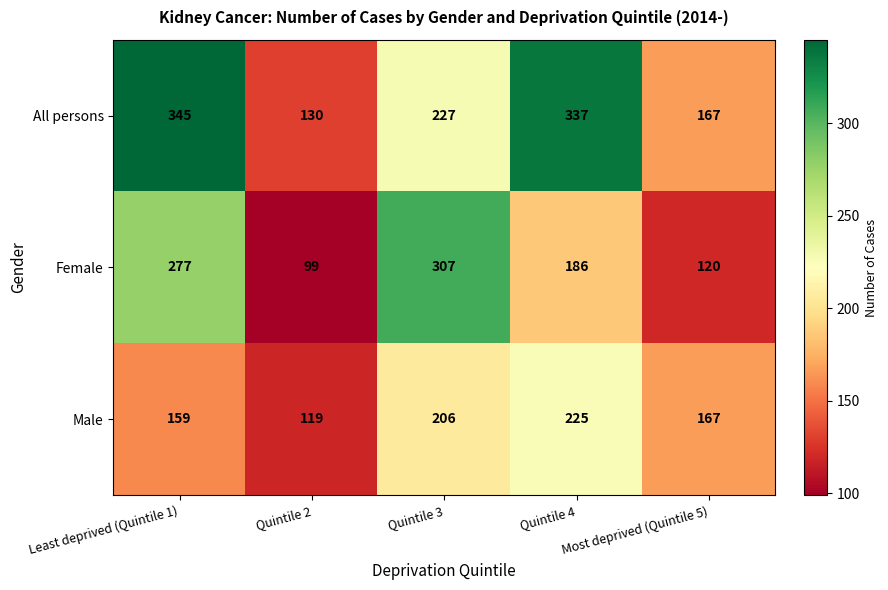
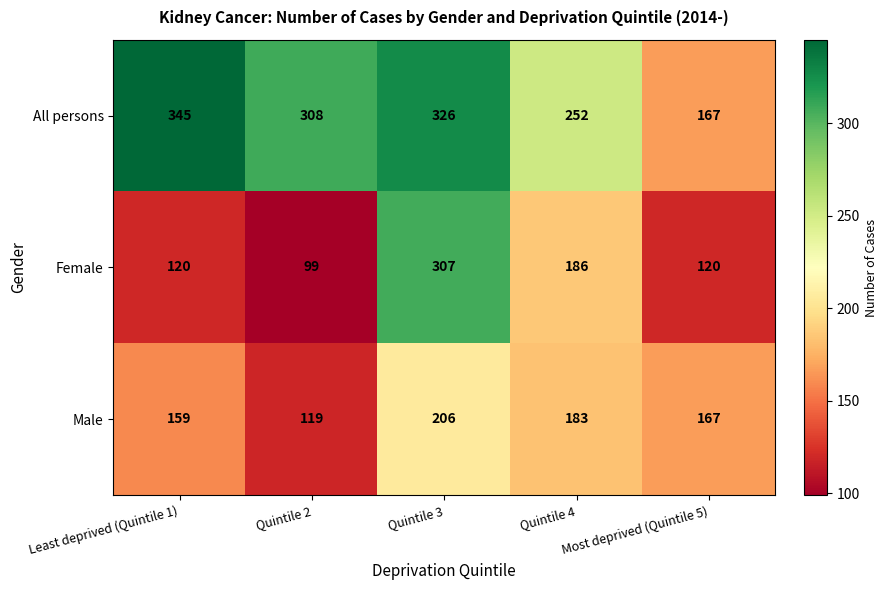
  {
    "All persons": {
      "Least deprived (Quintile 1)": 345,
-     "Quintile 2": 130,
-     "Quintile 3": 227,
-     "Quintile 4": 337,
+     "Quintile 2": 308,
+     "Quintile 3": 326,
+     "Quintile 4": 252,
      "Most deprived (Quintile 5)": 167
    },
    "Female": {
-     "Least deprived (Quintile 1)": 277,
+     "Least deprived (Quintile 1)": 120,
      "Quintile 2": 99,
      "Quintile 3": 307,
      "Quintile 4": 186,
      "Most deprived (Quintile 5)": 120
    },
    "Male": {
      "Least deprived (Quintile 1)": 159,
      "Quintile 2": 119,
      "Quintile 3": 206,
-     "Quintile 4": 225,
+     "Quintile 4": 183,
      "Most deprived (Quintile 5)": 167
    }
  }
